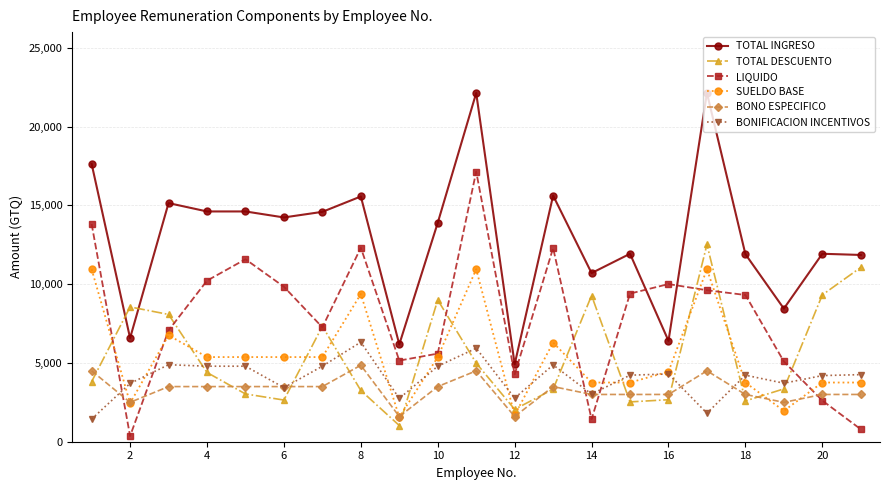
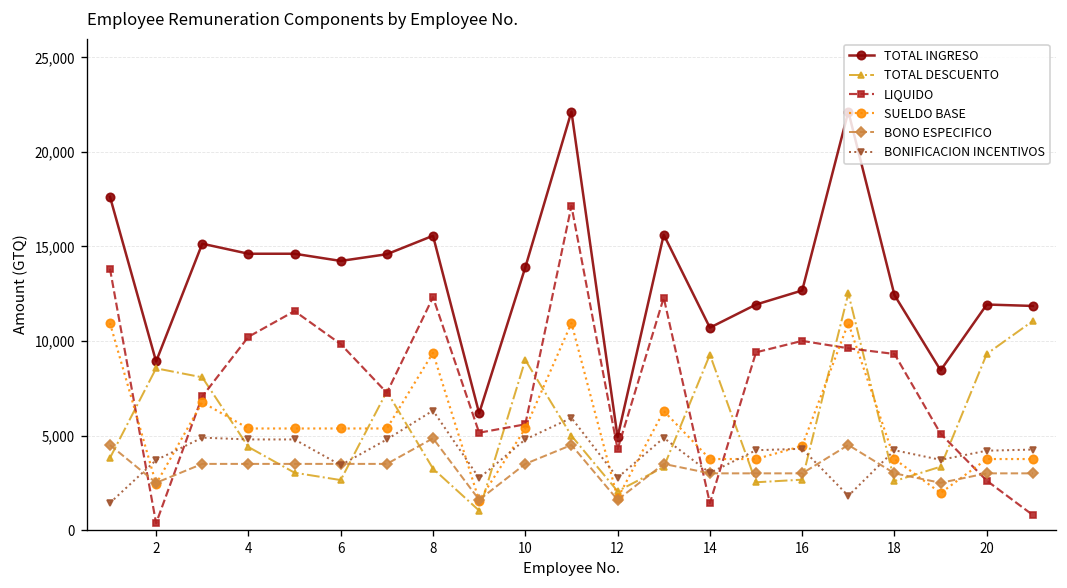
  {
    "TOTAL INGRESO": {
-     "2": "6,600",
+     "2": "8,900",
      "4": "14,600",
      "6": "14,200",
      "8": "15,600",
      "10": "13,900",
      "12": "4,900",
      "14": "10,700",
-     "16": "6,400",
-     "18": "11,900",
+     "16": "12,700",
+     "18": "12,400",
      "20": "11,900"
    }
  }
